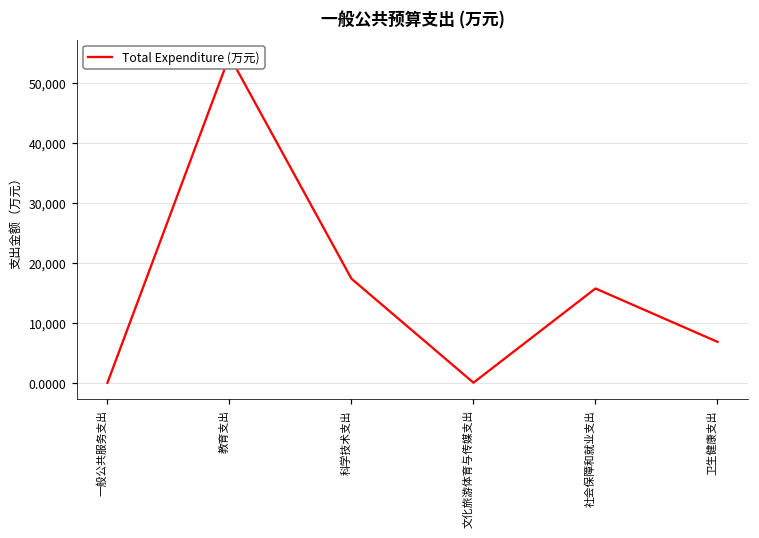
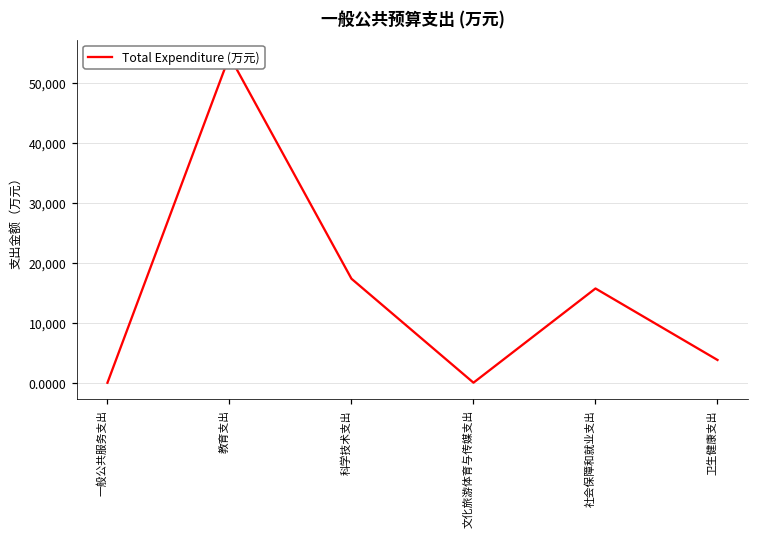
  {
    "一般公共服务支出": "0",
    "科学技术支出": "17,000",
    "文化旅游体育与传媒支出": "0",
    "社会保障和就业支出": "16,000",
-   "卫生健康支出": "7,000"
+   "卫生健康支出": "4,000"
  }
